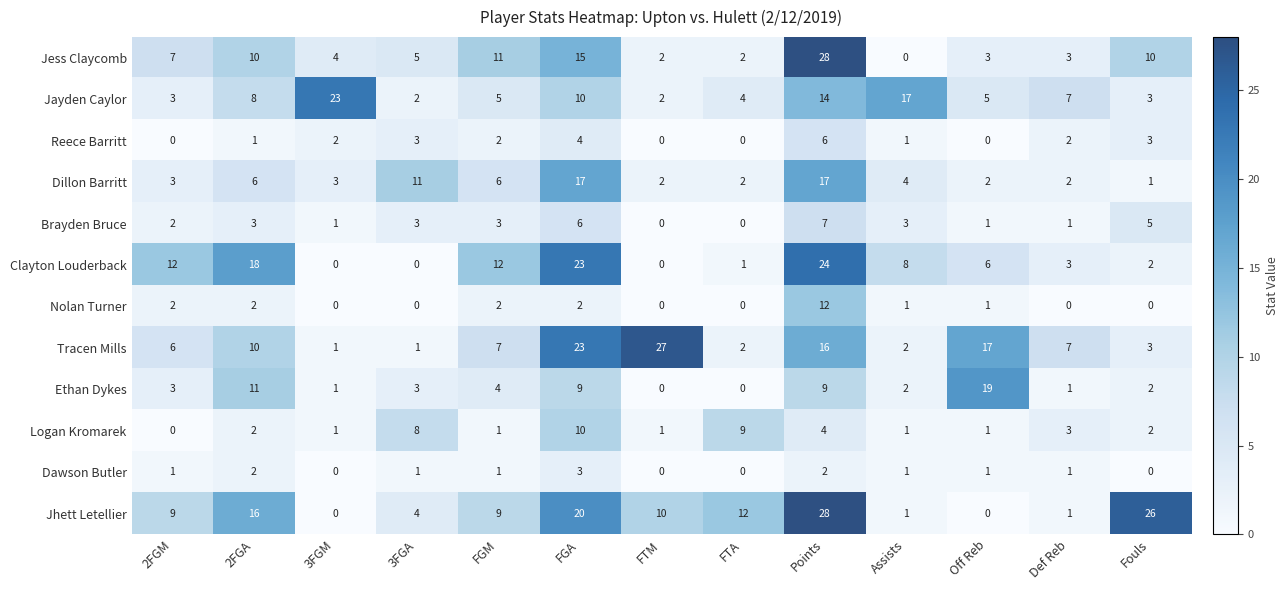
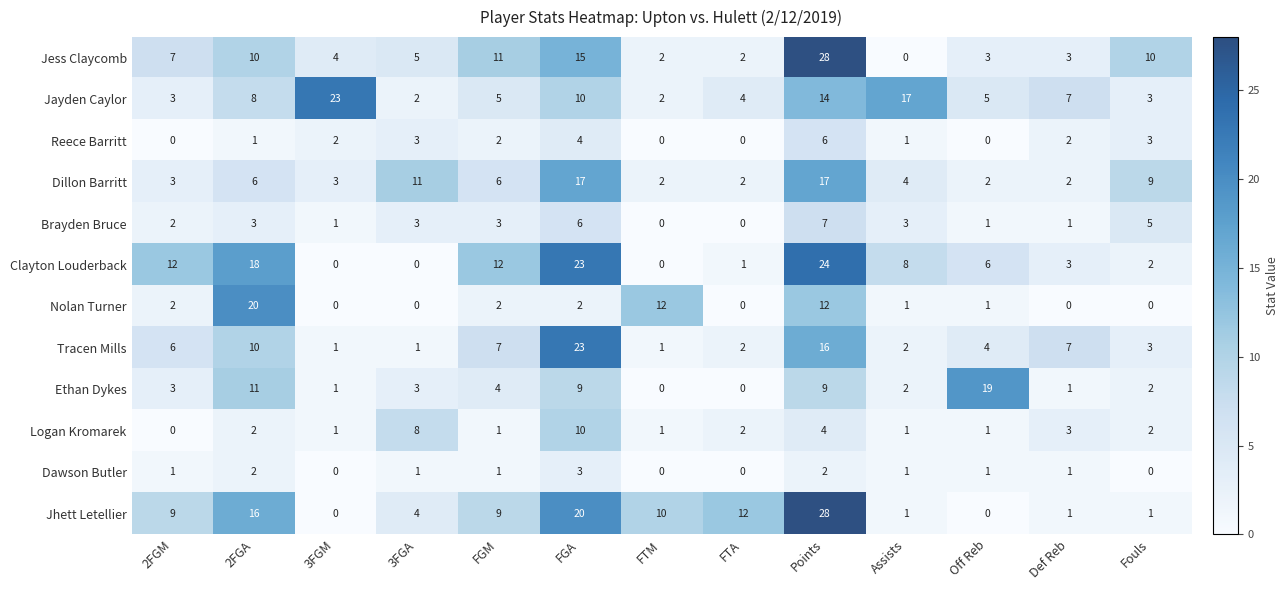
  {
    "Jess Claycomb": {
      "2FGM": 7,
      "2FGA": 10,
      "3FGM": 4,
      "3FGA": 5,
      "FGM": 11,
      "FGA": 15,
      "FTM": 2,
      "FTA": 2,
      "Points": 28,
      "Assists": 0,
      "Off Reb": 3,
      "Def Reb": 3,
      "Fouls": 10
    },
    "Jayden Caylor": {
      "2FGM": 3,
      "2FGA": 8,
      "3FGM": 23,
      "3FGA": 2,
      "FGM": 5,
      "FGA": 10,
      "FTM": 2,
      "FTA": 4,
      "Points": 14,
      "Assists": 17,
      "Off Reb": 5,
      "Def Reb": 7,
      "Fouls": 3
    },
    "Reece Barritt": {
      "2FGM": 0,
      "2FGA": 1,
      "3FGM": 2,
      "3FGA": 3,
      "FGM": 2,
      "FGA": 4,
      "FTM": 0,
      "FTA": 0,
      "Points": 6,
      "Assists": 1,
      "Off Reb": 0,
      "Def Reb": 2,
      "Fouls": 3
    },
    "Dillon Barritt": {
      "2FGM": 3,
      "2FGA": 6,
      "3FGM": 3,
      "3FGA": 11,
      "FGM": 6,
      "FGA": 17,
      "FTM": 2,
      "FTA": 2,
      "Points": 17,
      "Assists": 4,
      "Off Reb": 2,
      "Def Reb": 2,
-     "Fouls": 1
+     "Fouls": 9
    },
    "Brayden Bruce": {
      "2FGM": 2,
      "2FGA": 3,
      "3FGM": 1,
      "3FGA": 3,
      "FGM": 3,
      "FGA": 6,
      "FTM": 0,
      "FTA": 0,
      "Points": 7,
      "Assists": 3,
      "Off Reb": 1,
      "Def Reb": 1,
      "Fouls": 5
    },
    "Clayton Louderback": {
      "2FGM": 12,
      "2FGA": 18,
      "3FGM": 0,
      "3FGA": 0,
      "FGM": 12,
      "FGA": 23,
      "FTM": 0,
      "FTA": 1,
      "Points": 24,
      "Assists": 8,
      "Off Reb": 6,
      "Def Reb": 3,
      "Fouls": 2
    },
    "Nolan Turner": {
      "2FGM": 2,
-     "2FGA": 2,
+     "2FGA": 20,
      "3FGM": 0,
      "3FGA": 0,
      "FGM": 2,
      "FGA": 2,
-     "FTM": 0,
+     "FTM": 12,
      "FTA": 0,
      "Points": 12,
      "Assists": 1,
      "Off Reb": 1,
      "Def Reb": 0,
      "Fouls": 0
    },
    "Tracen Mills": {
      "2FGM": 6,
      "2FGA": 10,
      "3FGM": 1,
      "3FGA": 1,
      "FGM": 7,
      "FGA": 23,
-     "FTM": 27,
+     "FTM": 1,
      "FTA": 2,
      "Points": 16,
      "Assists": 2,
-     "Off Reb": 17,
+     "Off Reb": 4,
      "Def Reb": 7,
      "Fouls": 3
    },
    "Ethan Dykes": {
      "2FGM": 3,
      "2FGA": 11,
      "3FGM": 1,
      "3FGA": 3,
      "FGM": 4,
      "FGA": 9,
      "FTM": 0,
      "FTA": 0,
      "Points": 9,
      "Assists": 2,
      "Off Reb": 19,
      "Def Reb": 1,
      "Fouls": 2
    },
    "Logan Kromarek": {
      "2FGM": 0,
      "2FGA": 2,
      "3FGM": 1,
      "3FGA": 8,
      "FGM": 1,
      "FGA": 10,
      "FTM": 1,
-     "FTA": 9,
+     "FTA": 2,
      "Points": 4,
      "Assists": 1,
      "Off Reb": 1,
      "Def Reb": 3,
      "Fouls": 2
    },
    "Dawson Butler": {
      "2FGM": 1,
      "2FGA": 2,
      "3FGM": 0,
      "3FGA": 1,
      "FGM": 1,
      "FGA": 3,
      "FTM": 0,
      "FTA": 0,
      "Points": 2,
      "Assists": 1,
      "Off Reb": 1,
      "Def Reb": 1,
      "Fouls": 0
    },
    "Jhett Letellier": {
      "2FGM": 9,
      "2FGA": 16,
      "3FGM": 0,
      "3FGA": 4,
      "FGM": 9,
      "FGA": 20,
      "FTM": 10,
      "FTA": 12,
      "Points": 28,
      "Assists": 1,
      "Off Reb": 0,
      "Def Reb": 1,
-     "Fouls": 26
+     "Fouls": 1
    }
  }
